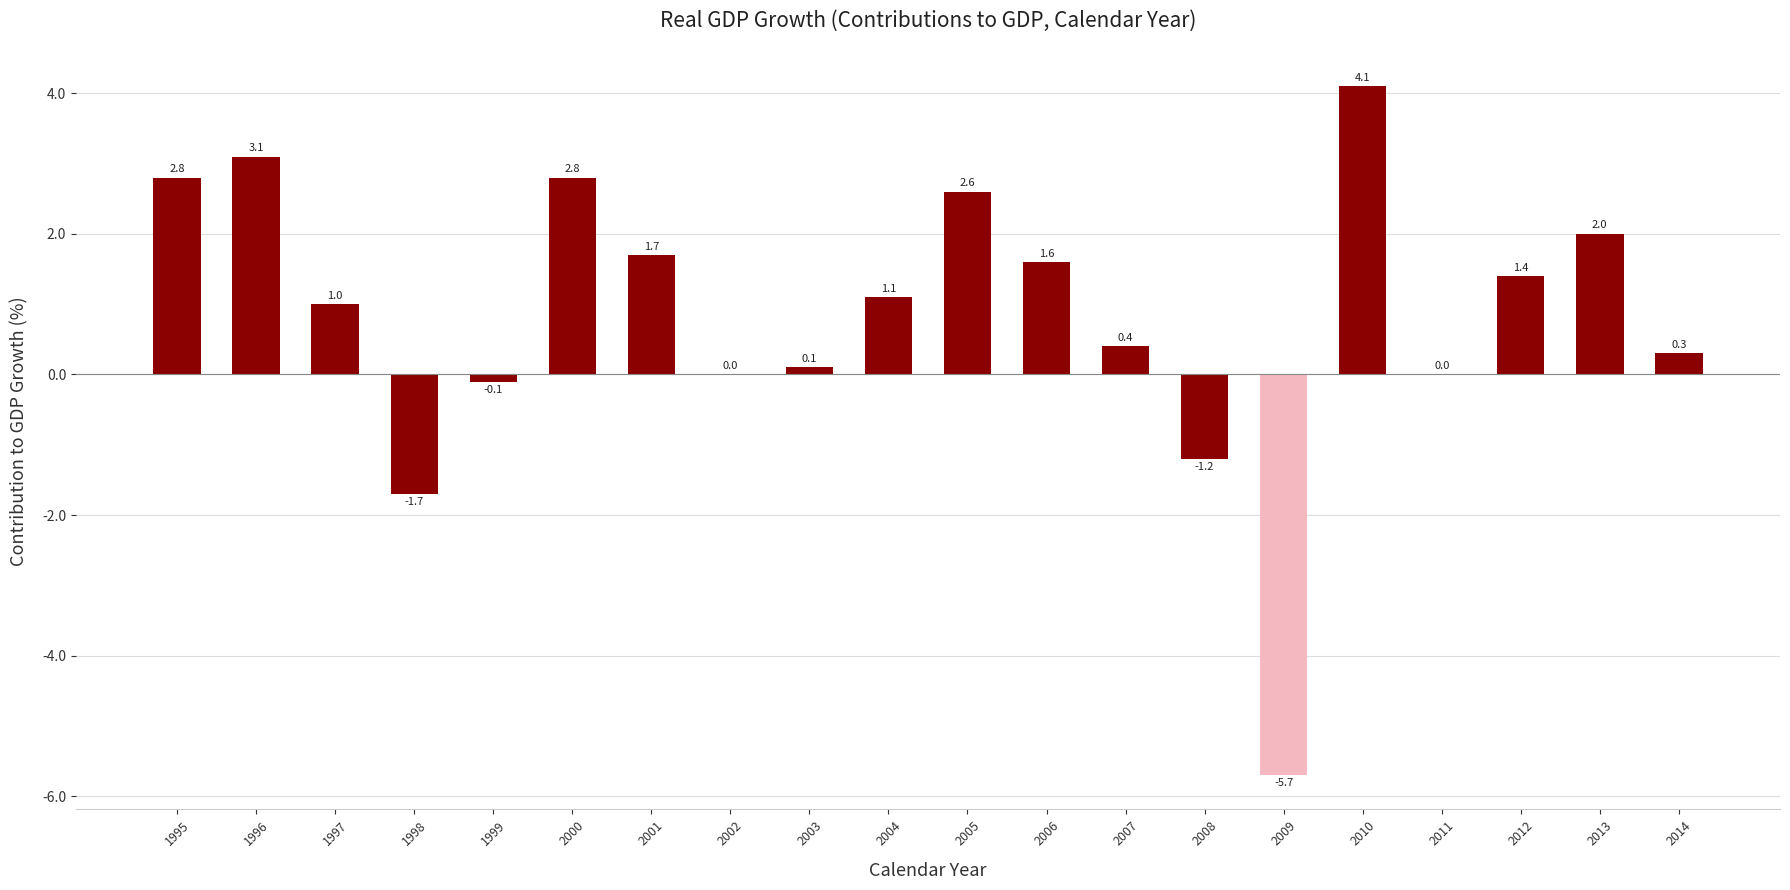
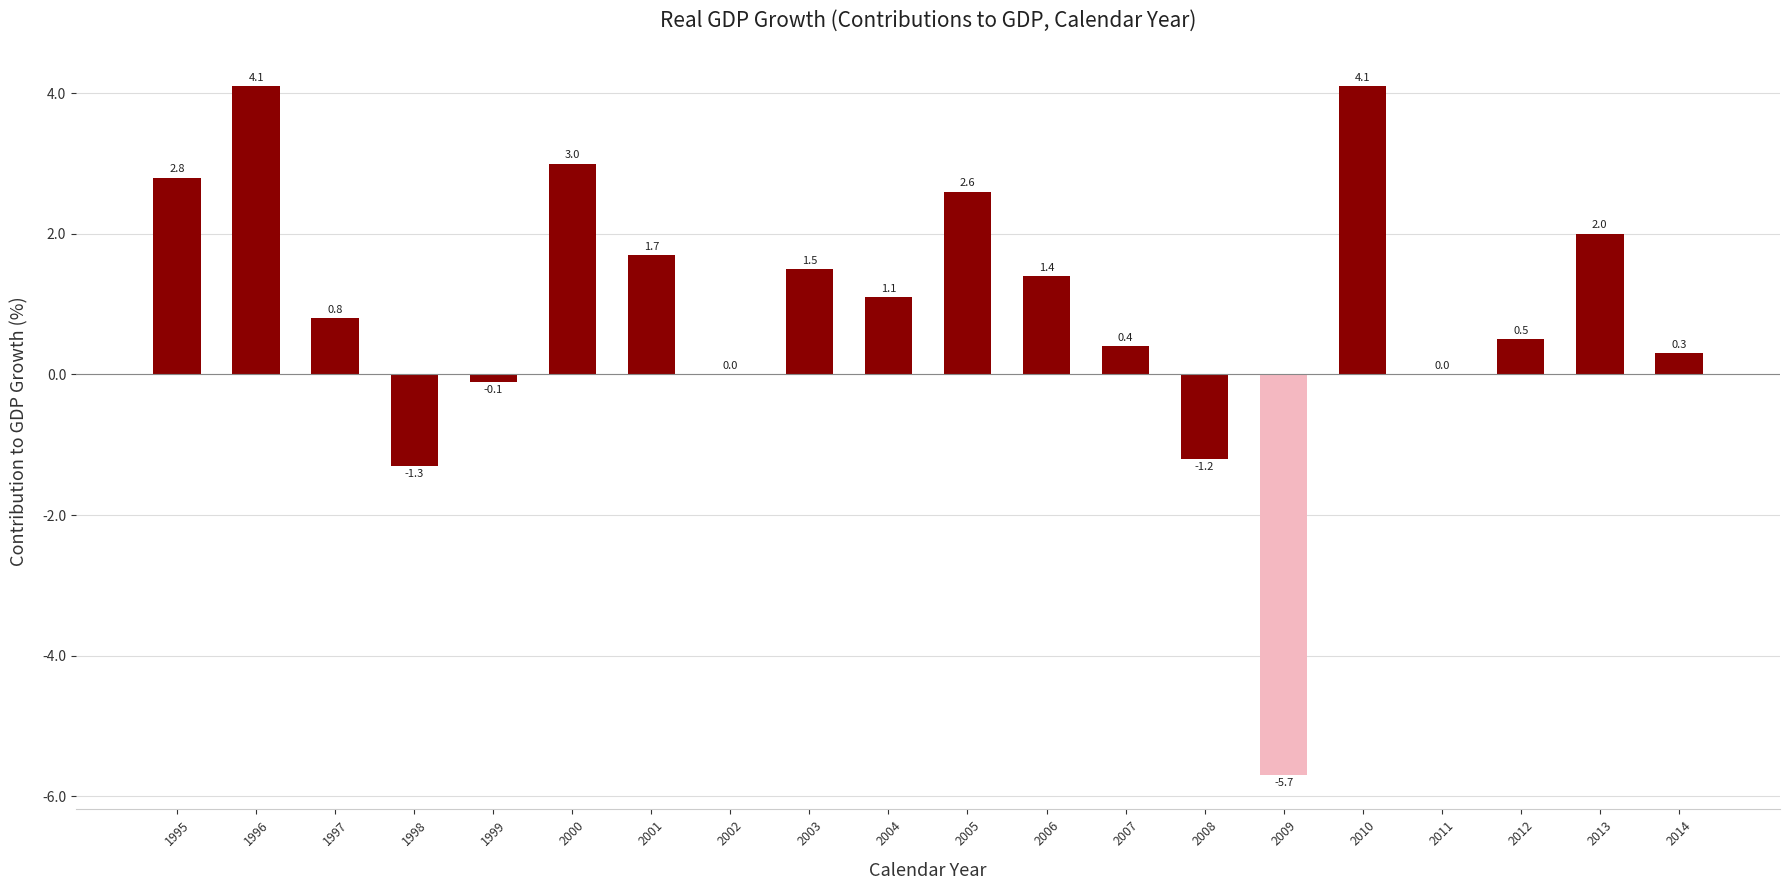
  {
    "1995": 2.8,
-   "1996": 3.1,
-   "1997": 1.0,
-   "1998": -1.7,
+   "1996": 4.1,
+   "1997": 0.8,
+   "1998": -1.3,
    "1999": -0.1,
-   "2000": 2.8,
+   "2000": 3.0,
    "2001": 1.7,
    "2002": 0.0,
-   "2003": 0.1,
+   "2003": 1.5,
    "2004": 1.1,
    "2005": 2.6,
-   "2006": 1.6,
+   "2006": 1.4,
    "2007": 0.4,
    "2008": -1.2,
    "2009": -5.7,
    "2010": 4.1,
    "2011": 0.0,
-   "2012": 1.4,
+   "2012": 0.5,
    "2013": 2.0,
    "2014": 0.3
  }
